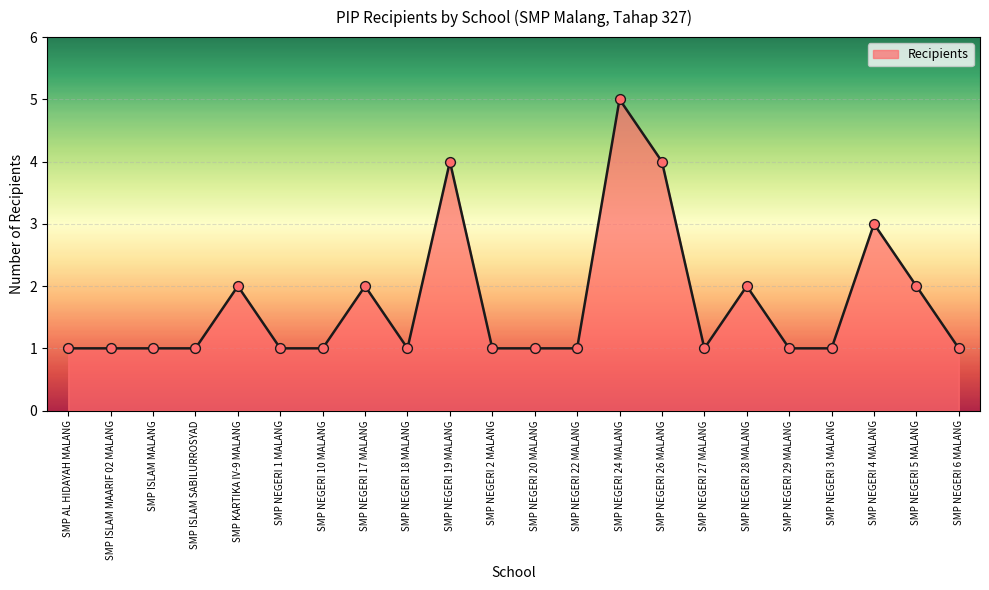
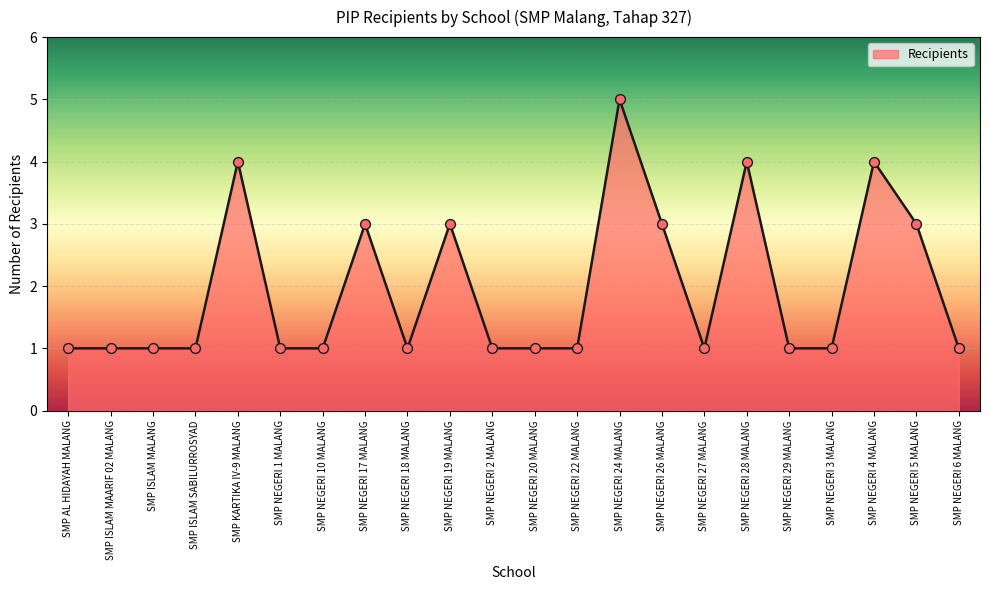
  {
    "SMP AL HIDAYAH MALANG": 1,
    "SMP ISLAM MAARIF 02 MALANG": 1,
    "SMP ISLAM MALANG": 1,
    "SMP ISLAM SABILURROSYAD": 1,
-   "SMP KARTIKA IV-9 MALANG": 2,
+   "SMP KARTIKA IV-9 MALANG": 4,
    "SMP NEGERI 1 MALANG": 1,
    "SMP NEGERI 10 MALANG": 1,
-   "SMP NEGERI 17 MALANG": 2,
+   "SMP NEGERI 17 MALANG": 3,
    "SMP NEGERI 18 MALANG": 1,
-   "SMP NEGERI 19 MALANG": 4,
+   "SMP NEGERI 19 MALANG": 3,
    "SMP NEGERI 2 MALANG": 1,
    "SMP NEGERI 20 MALANG": 1,
    "SMP NEGERI 22 MALANG": 1,
    "SMP NEGERI 24 MALANG": 5,
-   "SMP NEGERI 26 MALANG": 4,
+   "SMP NEGERI 26 MALANG": 3,
    "SMP NEGERI 27 MALANG": 1,
-   "SMP NEGERI 28 MALANG": 2,
+   "SMP NEGERI 28 MALANG": 4,
    "SMP NEGERI 29 MALANG": 1,
    "SMP NEGERI 3 MALANG": 1,
-   "SMP NEGERI 4 MALANG": 3,
-   "SMP NEGERI 5 MALANG": 2,
+   "SMP NEGERI 4 MALANG": 4,
+   "SMP NEGERI 5 MALANG": 3,
    "SMP NEGERI 6 MALANG": 1
  }
